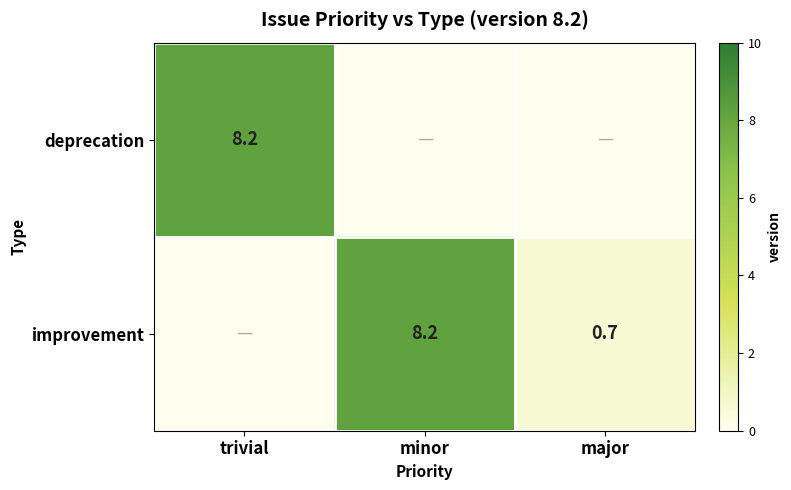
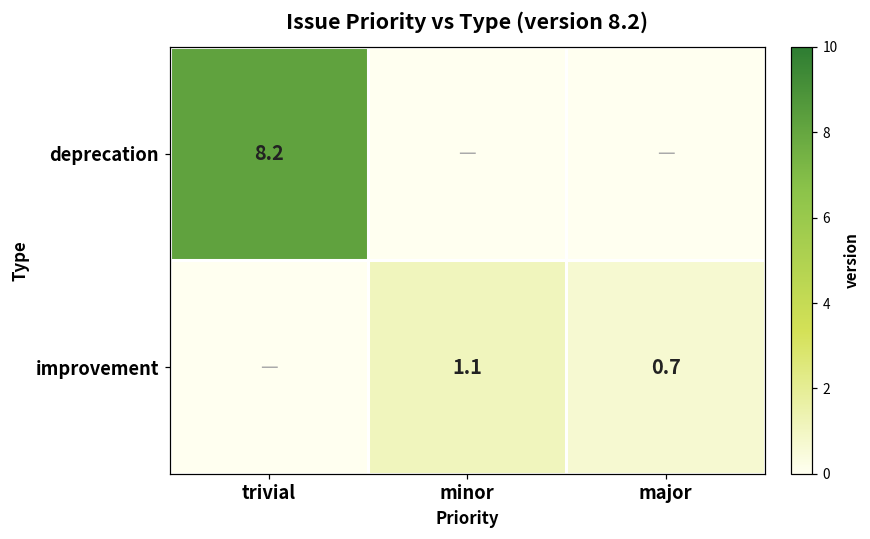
  {
    "deprecation": {
      "trivial": 8.2
    },
    "improvement": {
-     "minor": 8.2,
+     "minor": 1.1,
      "major": 0.7
    }
  }
